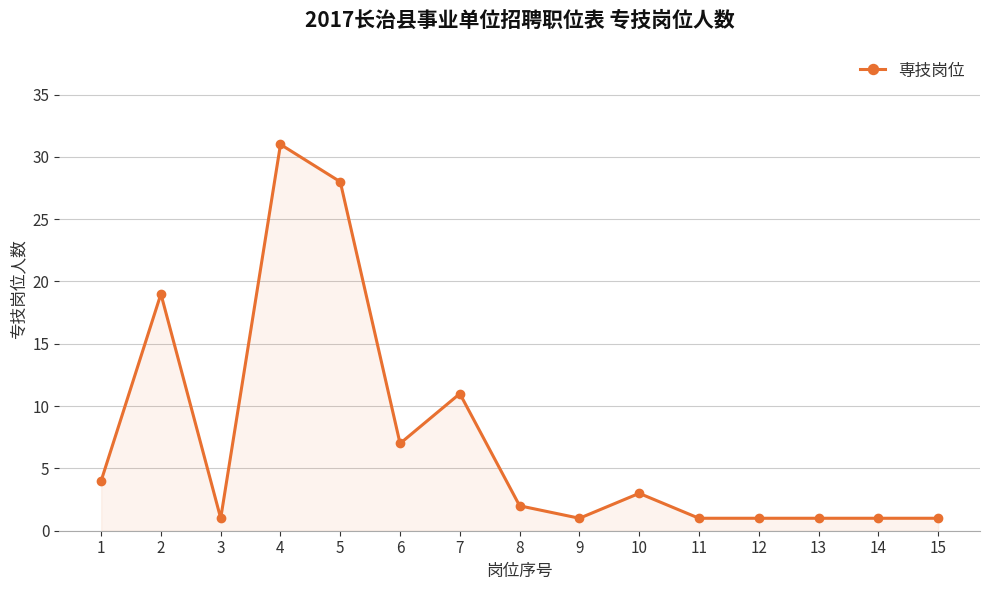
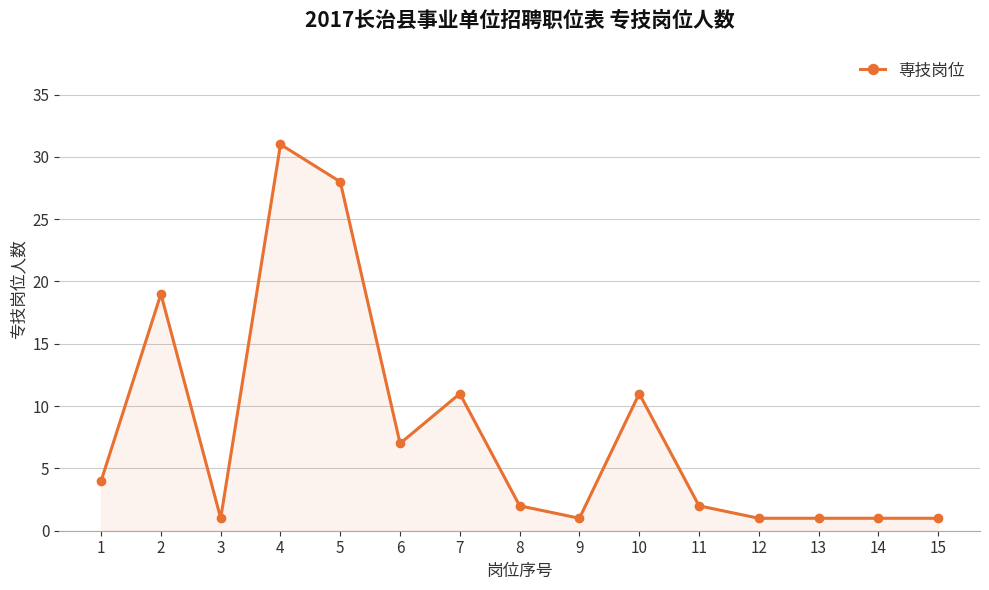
  {
    "1": 4,
    "2": 19,
    "3": 1,
    "4": 31,
    "5": 28,
    "6": 7,
    "7": 11,
    "8": 2,
    "9": 1,
-   "10": 3,
-   "11": 1,
+   "10": 11,
+   "11": 2,
    "12": 1,
    "13": 1,
    "14": 1,
    "15": 1
  }
